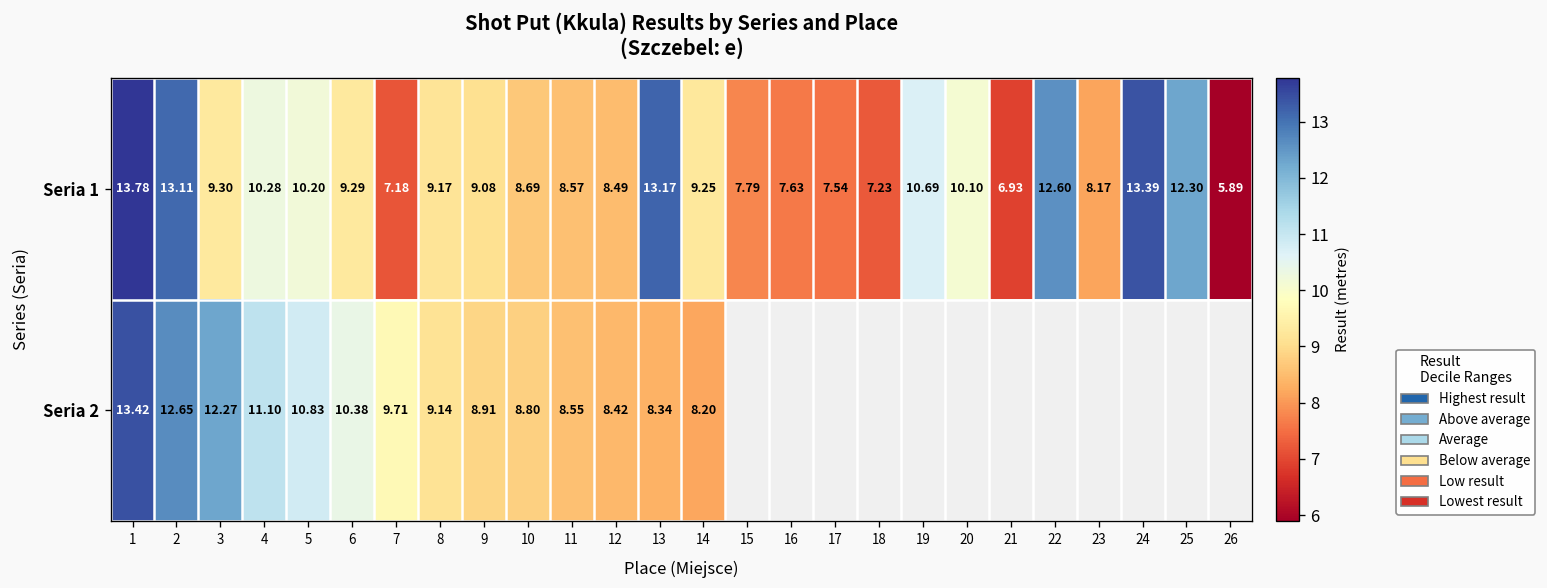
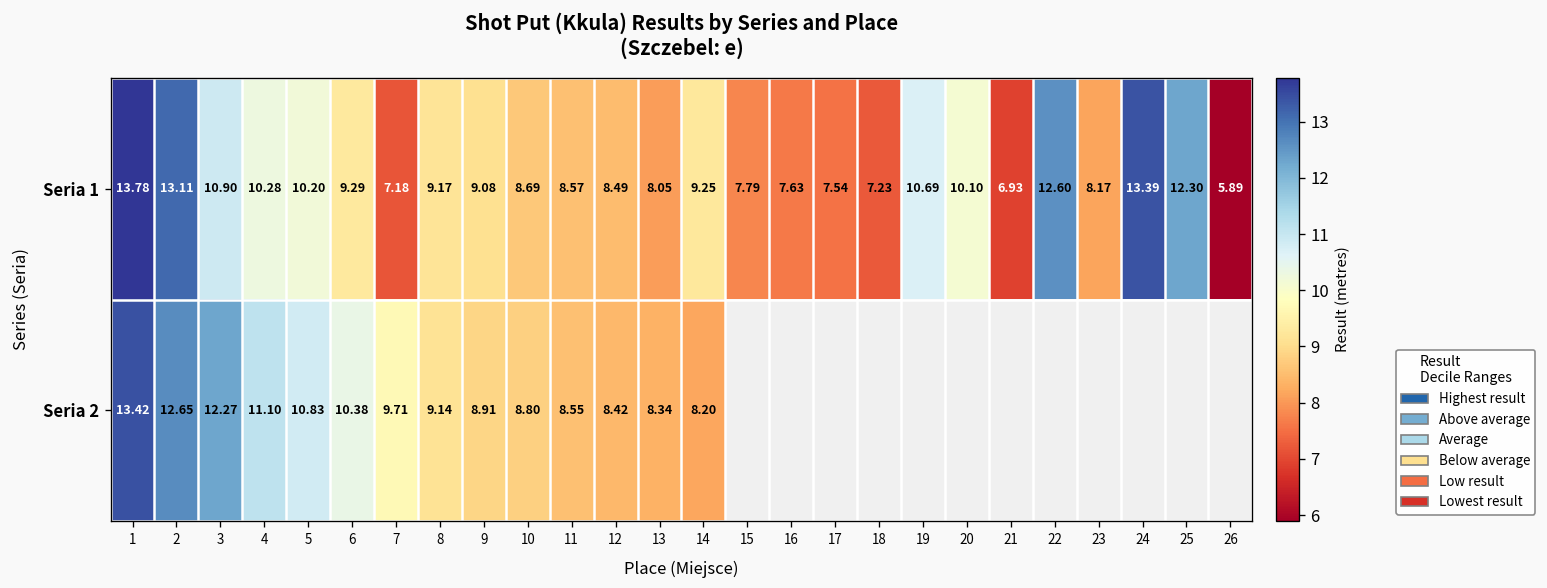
  {
    "Seria 1": {
      "1": 13.78,
      "2": 13.11,
-     "3": 9.30,
+     "3": 10.90,
      "4": 10.28,
      "5": 10.20,
      "6": 9.29,
      "7": 7.18,
      "8": 9.17,
      "9": 9.08,
      "10": 8.69,
      "11": 8.57,
      "12": 8.49,
-     "13": 13.17,
+     "13": 8.05,
      "14": 9.25,
      "15": 7.79,
      "16": 7.63,
      "17": 7.54,
      "18": 7.23,
      "19": 10.69,
      "20": 10.10,
      "21": 6.93,
      "22": 12.60,
      "23": 8.17,
      "24": 13.39,
      "25": 12.30,
      "26": 5.89
    },
    "Seria 2": {
      "1": 13.42,
      "2": 12.65,
      "3": 12.27,
      "4": 11.10,
      "5": 10.83,
      "6": 10.38,
      "7": 9.71,
      "8": 9.14,
      "9": 8.91,
      "10": 8.80,
      "11": 8.55,
      "12": 8.42,
      "13": 8.34,
      "14": 8.20
    }
  }
